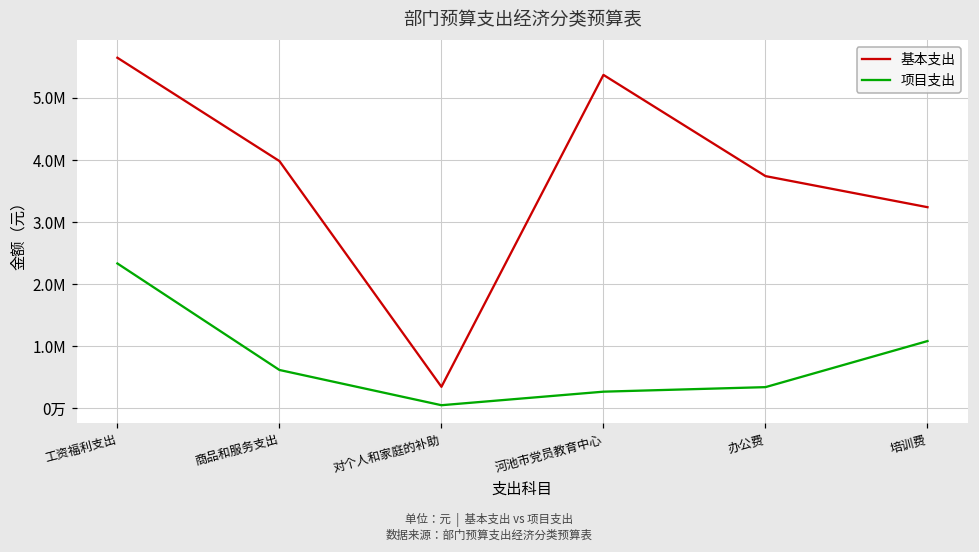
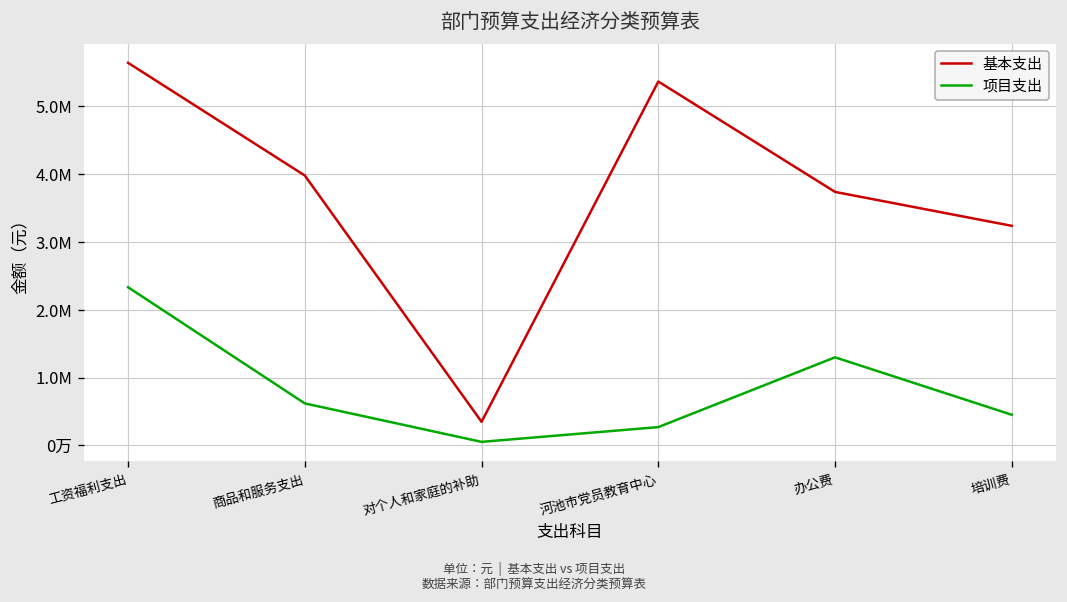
  {
    "基本支出": {
      "工资福利支出": 5600000,
      "商品和服务支出": 4000000,
      "对个人和家庭的补助": 300000,
      "河池市党员教育中心": 5400000,
      "办公费": 3700000,
      "培训费": 3200000
    },
    "项目支出": {
      "工资福利支出": 2300000,
      "商品和服务支出": 600000,
      "对个人和家庭的补助": 100000,
      "河池市党员教育中心": 300000,
-     "办公费": 300000,
-     "培训费": 1100000
+     "办公费": 1300000,
+     "培训费": 500000
    }
  }
